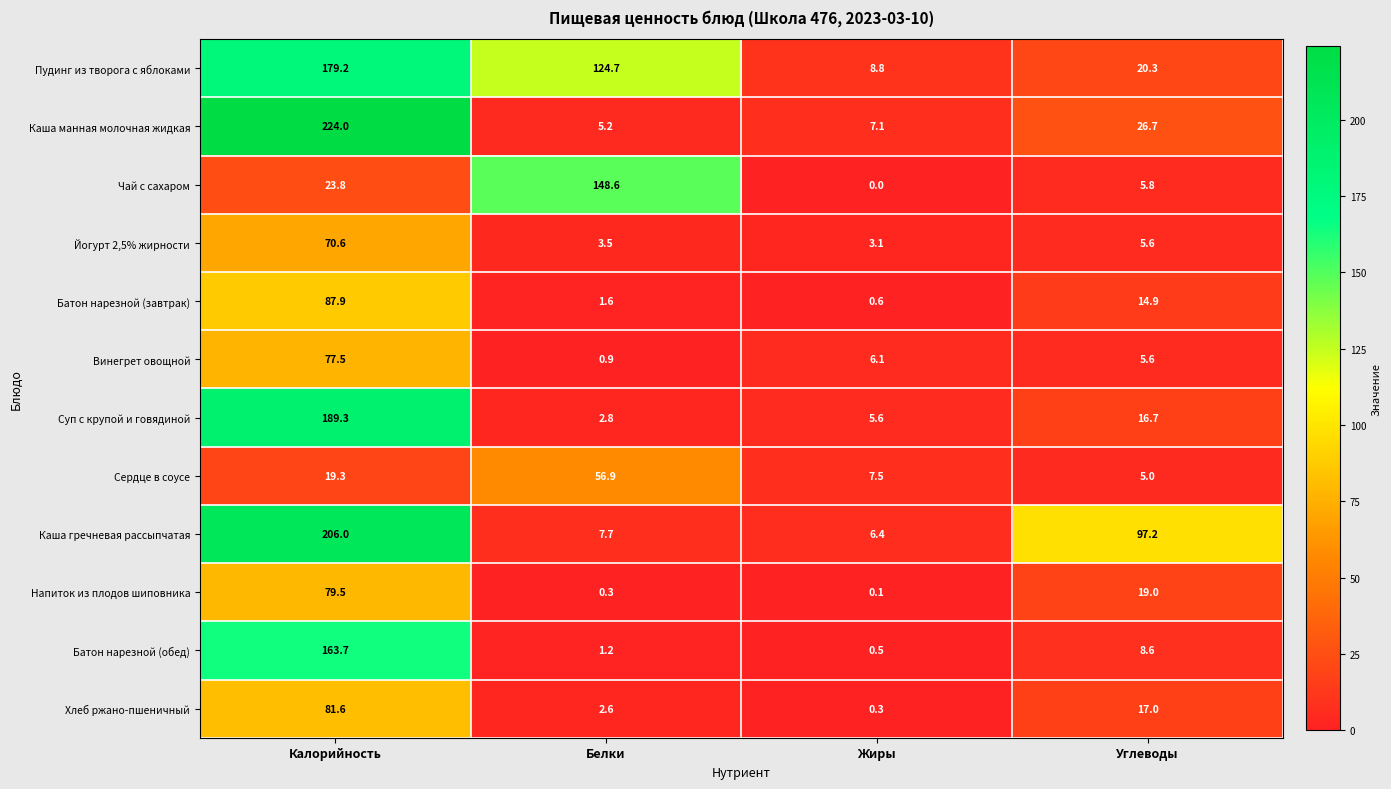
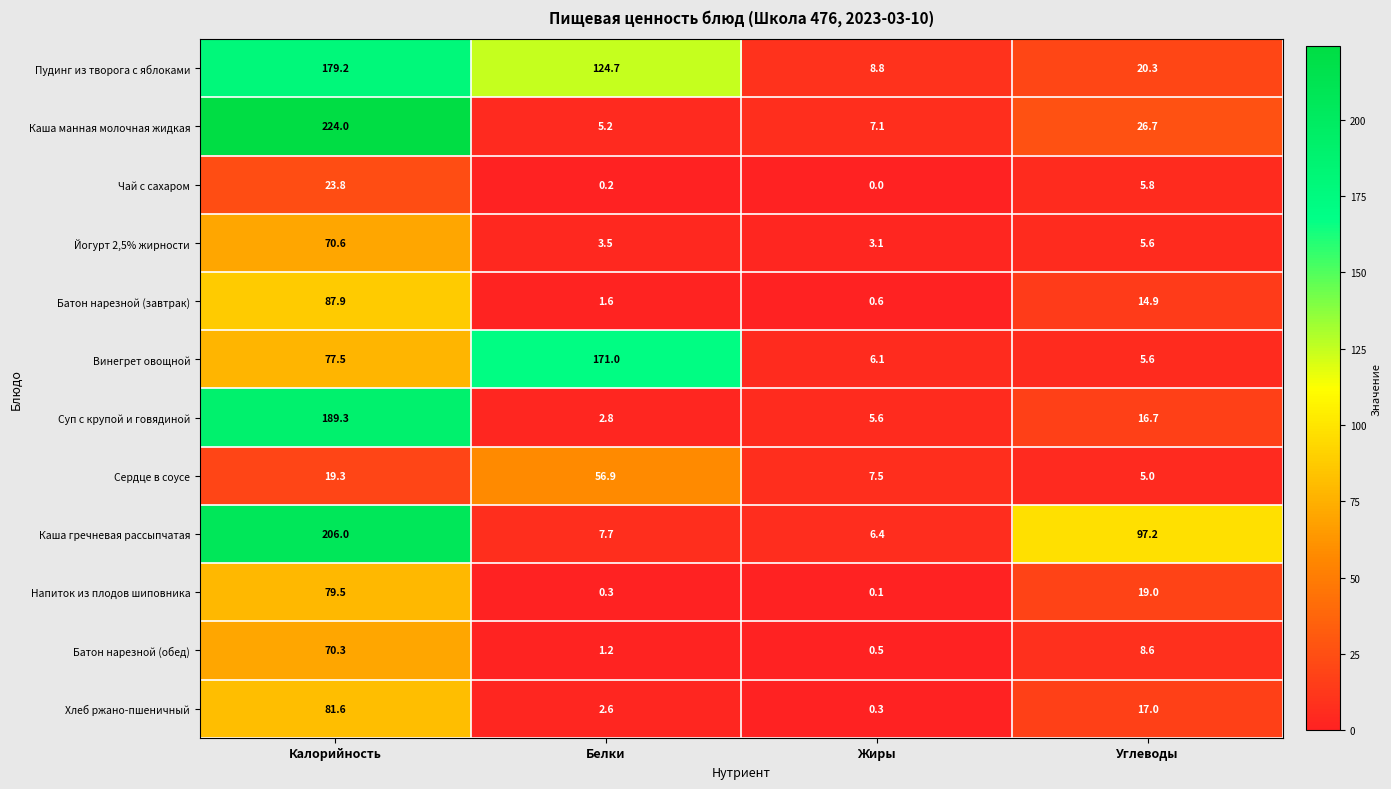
  {
    "Пудинг из творога с яблоками": {
      "Калорийность": 179.2,
      "Белки": 124.7,
      "Жиры": 8.8,
      "Углеводы": 20.3
    },
    "Каша манная молочная жидкая": {
      "Калорийность": 224.0,
      "Белки": 5.2,
      "Жиры": 7.1,
      "Углеводы": 26.7
    },
    "Чай с сахаром": {
      "Калорийность": 23.8,
-     "Белки": 148.6,
+     "Белки": 0.2,
      "Жиры": 0.0,
      "Углеводы": 5.8
    },
    "Йогурт 2,5% жирности": {
      "Калорийность": 70.6,
      "Белки": 3.5,
      "Жиры": 3.1,
      "Углеводы": 5.6
    },
    "Батон нарезной (завтрак)": {
      "Калорийность": 87.9,
      "Белки": 1.6,
      "Жиры": 0.6,
      "Углеводы": 14.9
    },
    "Винегрет овощной": {
      "Калорийность": 77.5,
-     "Белки": 0.9,
+     "Белки": 171.0,
      "Жиры": 6.1,
      "Углеводы": 5.6
    },
    "Суп с крупой и говядиной": {
      "Калорийность": 189.3,
      "Белки": 2.8,
      "Жиры": 5.6,
      "Углеводы": 16.7
    },
    "Сердце в соусе": {
      "Калорийность": 19.3,
      "Белки": 56.9,
      "Жиры": 7.5,
      "Углеводы": 5.0
    },
    "Каша гречневая рассыпчатая": {
      "Калорийность": 206.0,
      "Белки": 7.7,
      "Жиры": 6.4,
      "Углеводы": 97.2
    },
    "Напиток из плодов шиповника": {
      "Калорийность": 79.5,
      "Белки": 0.3,
      "Жиры": 0.1,
      "Углеводы": 19.0
    },
    "Батон нарезной (обед)": {
-     "Калорийность": 163.7,
+     "Калорийность": 70.3,
      "Белки": 1.2,
      "Жиры": 0.5,
      "Углеводы": 8.6
    },
    "Хлеб ржано-пшеничный": {
      "Калорийность": 81.6,
      "Белки": 2.6,
      "Жиры": 0.3,
      "Углеводы": 17.0
    }
  }
